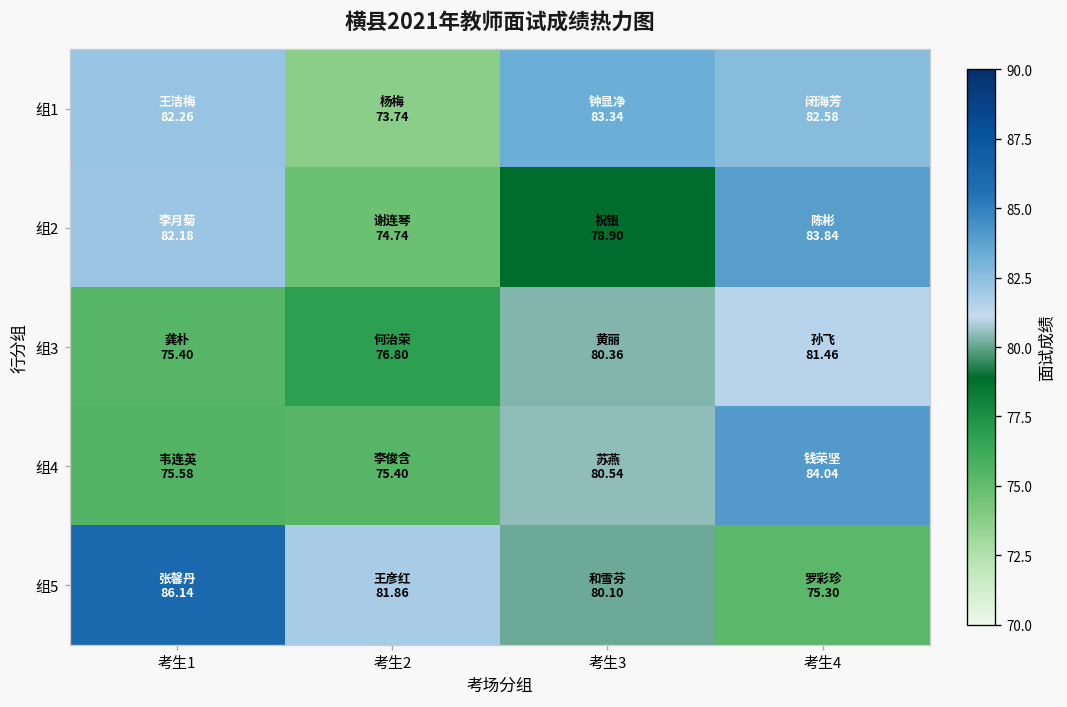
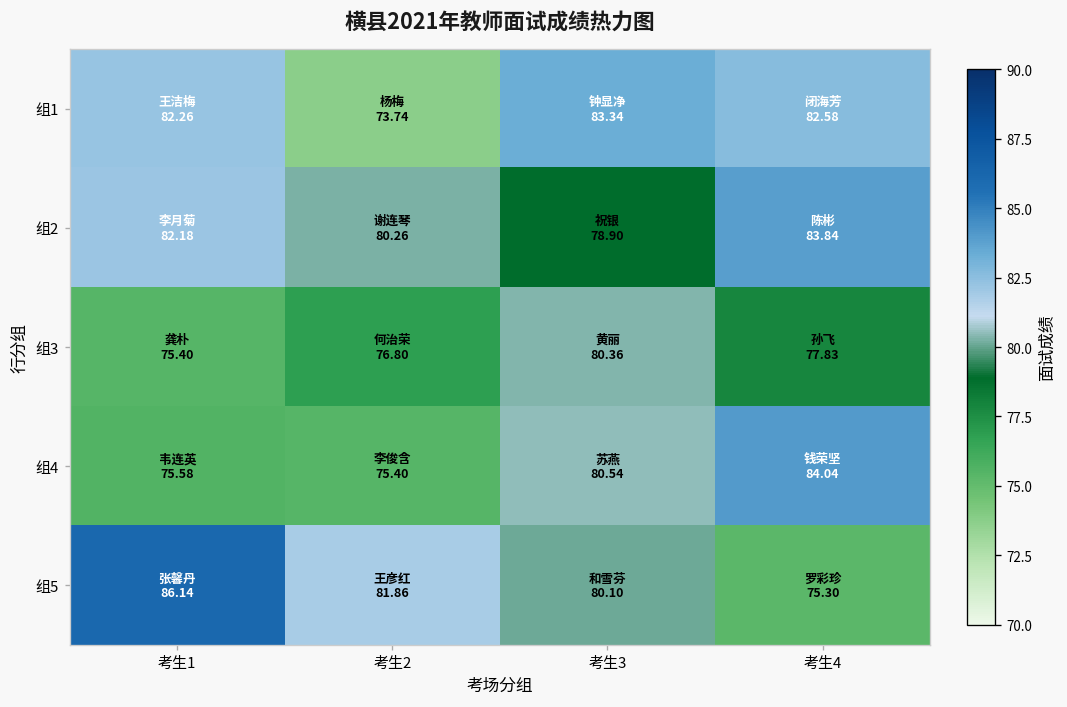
  {
    "组1": {
      "考生1": 82.26,
      "考生2": 73.74,
      "考生3": 83.34,
      "考生4": 82.58
    },
    "组2": {
      "考生1": 82.18,
-     "考生2": 74.74,
+     "考生2": 80.26,
      "考生3": 78.90,
      "考生4": 83.84
    },
    "组3": {
      "考生1": 75.40,
      "考生2": 76.80,
      "考生3": 80.36,
-     "考生4": 81.46
+     "考生4": 77.83
    },
    "组4": {
      "考生1": 75.58,
      "考生2": 75.40,
      "考生3": 80.54,
      "考生4": 84.04
    },
    "组5": {
      "考生1": 86.14,
      "考生2": 81.86,
      "考生3": 80.10,
      "考生4": 75.30
    }
  }
